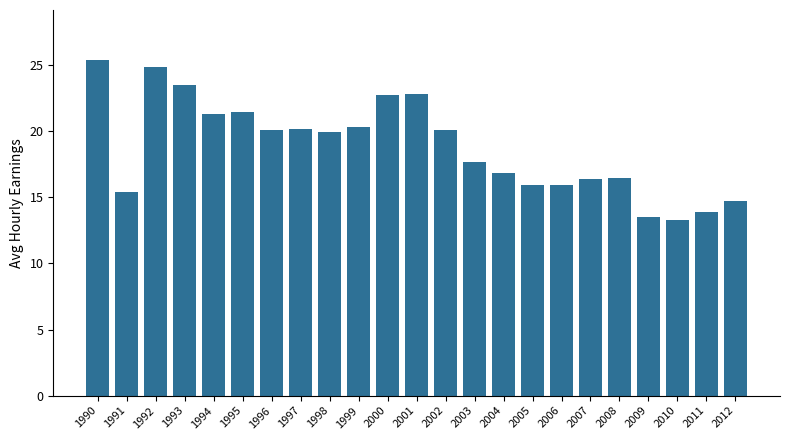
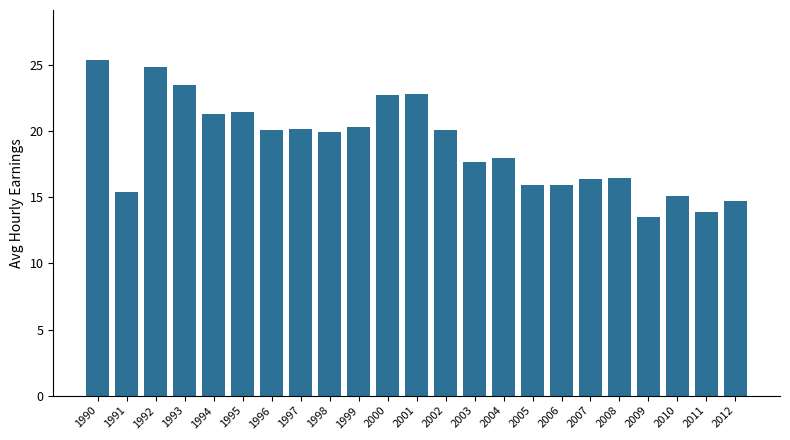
  {
    "1990": 25.4,
    "1991": 15.4,
    "1992": 24.9,
    "1993": 23.5,
    "1994": 21.3,
    "1995": 21.4,
    "1996": 20.1,
    "1997": 20.2,
    "1998": 20.0,
    "1999": 20.3,
    "2000": 22.7,
    "2001": 22.9,
    "2002": 20.1,
    "2003": 17.7,
-   "2004": 16.8,
+   "2004": 18.0,
    "2005": 15.9,
    "2006": 15.9,
    "2007": 16.4,
    "2008": 16.5,
    "2009": 13.6,
-   "2010": 13.3,
+   "2010": 15.1,
    "2011": 13.9,
    "2012": 14.8
  }
